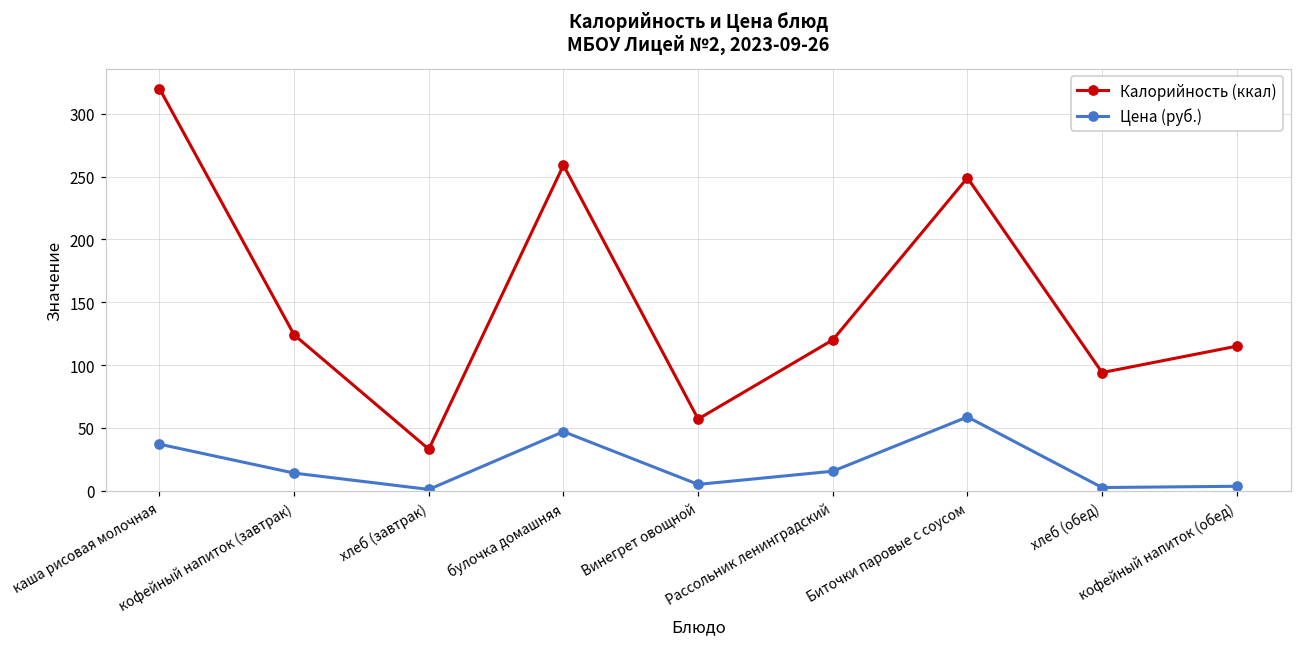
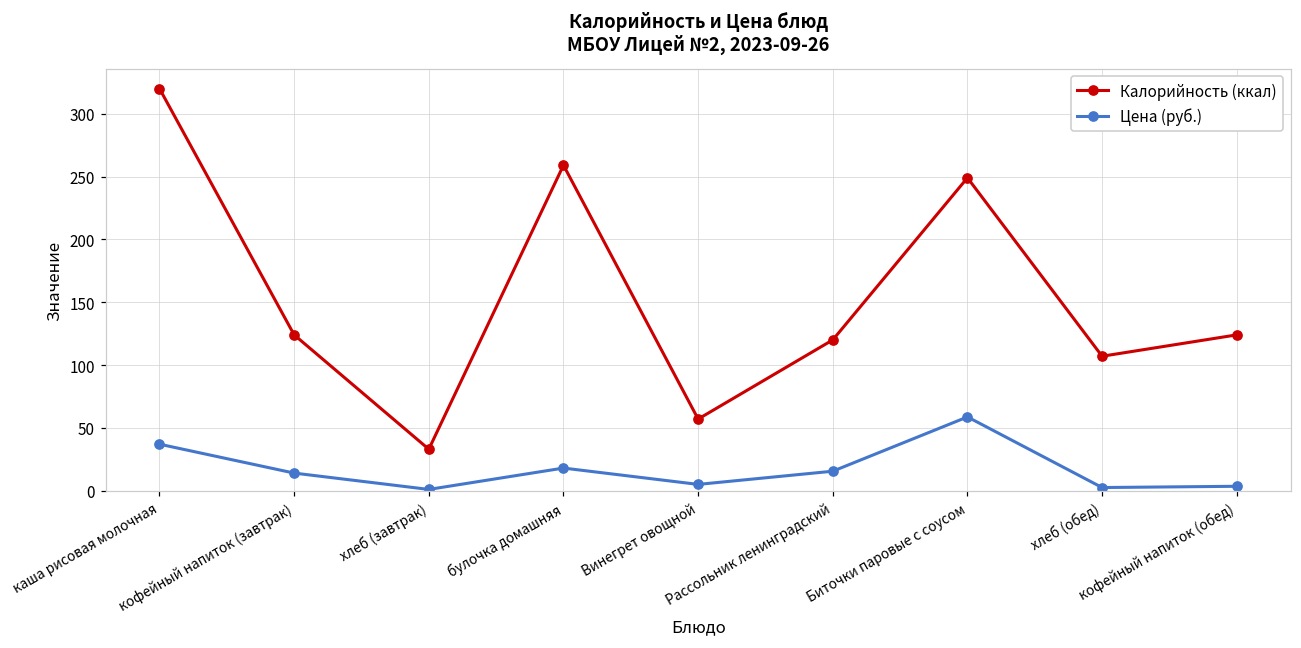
  {
    "Калорийность (ккал)": {
      "каша рисовая молочная": 320,
      "кофейный напиток (завтрак)": 124,
      "хлеб (завтрак)": 33,
      "булочка домашняя": 259,
      "Винегрет овощной": 57,
      "Рассольник ленинградский": 120,
      "Биточки паровые с соусом": 249,
-     "хлеб (обед)": 94,
-     "кофейный напиток (обед)": 115
+     "хлеб (обед)": 107,
+     "кофейный напиток (обед)": 124
    },
    "Цена (руб.)": {
      "каша рисовая молочная": 37,
      "кофейный напиток (завтрак)": 14,
      "хлеб (завтрак)": 1,
-     "булочка домашняя": 47,
+     "булочка домашняя": 18,
      "Винегрет овощной": 5,
      "Рассольник ленинградский": 16,
      "Биточки паровые с соусом": 59,
      "хлеб (обед)": 3,
      "кофейный напиток (обед)": 4
    }
  }
